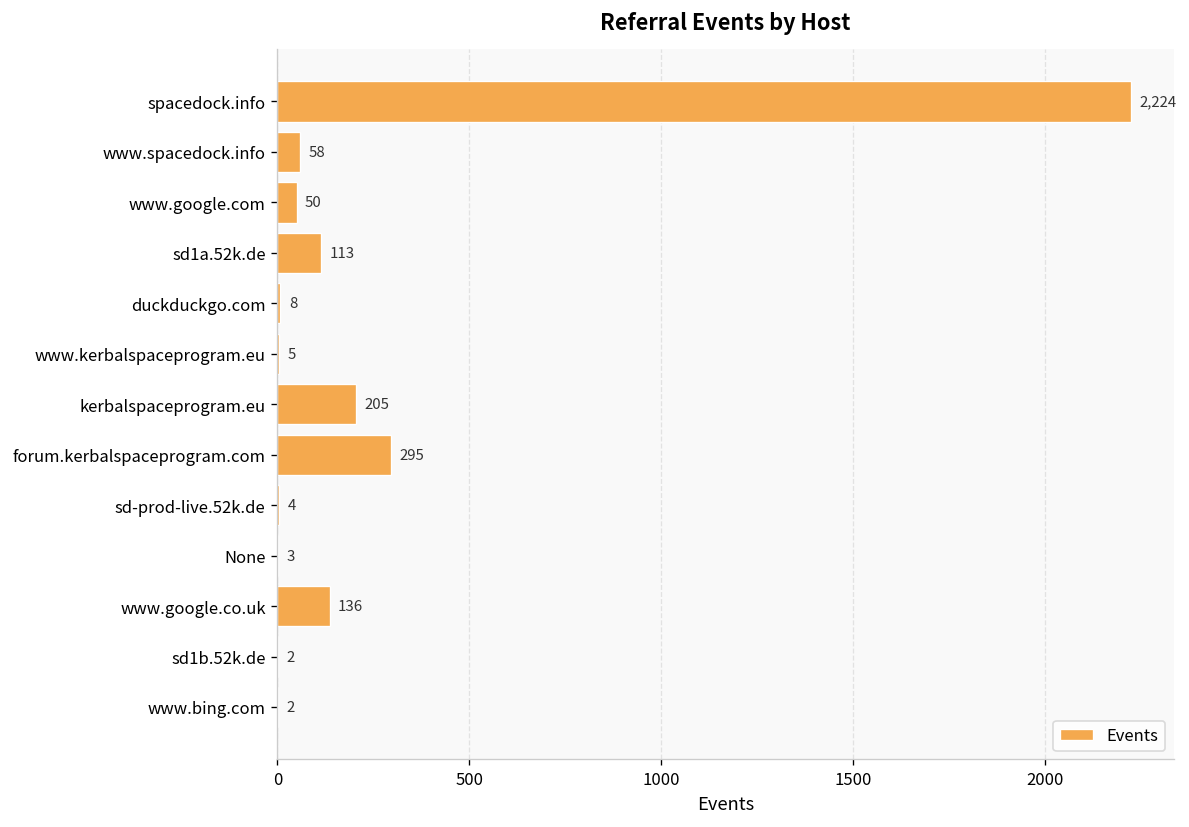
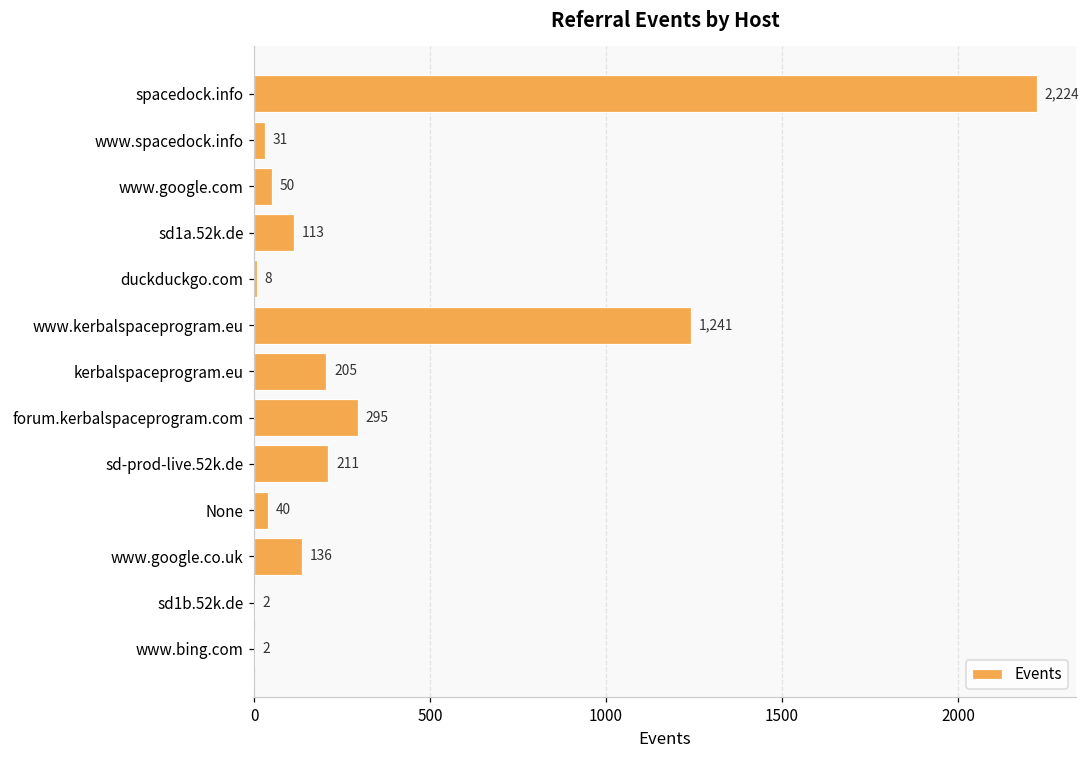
  {
    "spacedock.info": "2,224",
-   "www.spacedock.info": "58",
+   "www.spacedock.info": "31",
    "www.google.com": "50",
    "sd1a.52k.de": "113",
    "duckduckgo.com": "8",
-   "www.kerbalspaceprogram.eu": "5",
+   "www.kerbalspaceprogram.eu": "1,241",
    "kerbalspaceprogram.eu": "205",
    "forum.kerbalspaceprogram.com": "295",
-   "sd-prod-live.52k.de": "4",
-   "None": "3",
+   "sd-prod-live.52k.de": "211",
+   "None": "40",
    "www.google.co.uk": "136",
    "sd1b.52k.de": "2",
    "www.bing.com": "2"
  }
